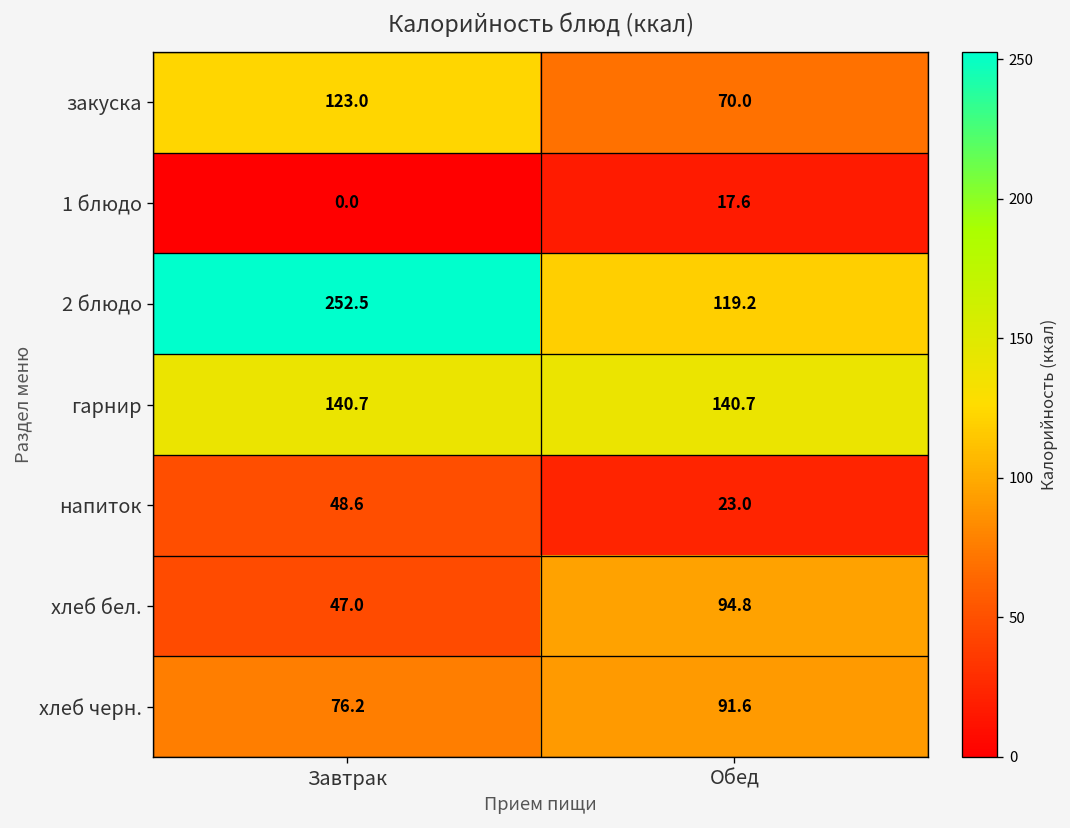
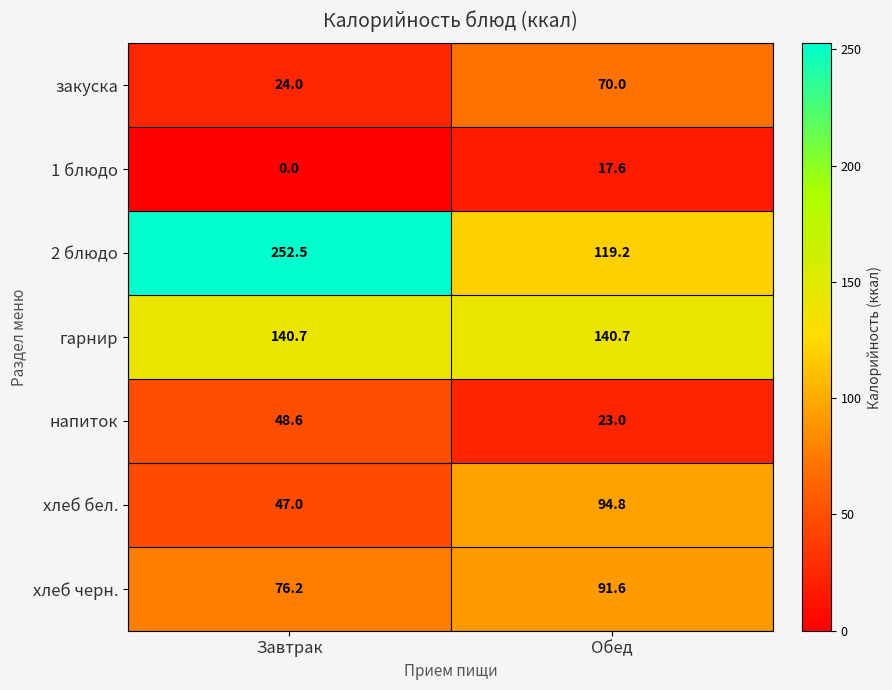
  {
    "закуска": {
-     "Завтрак": 123.0,
+     "Завтрак": 24.0,
      "Обед": 70.0
    },
    "1 блюдо": {
      "Завтрак": 0.0,
      "Обед": 17.6
    },
    "2 блюдо": {
      "Завтрак": 252.5,
      "Обед": 119.2
    },
    "гарнир": {
      "Завтрак": 140.7,
      "Обед": 140.7
    },
    "напиток": {
      "Завтрак": 48.6,
      "Обед": 23.0
    },
    "хлеб бел.": {
      "Завтрак": 47.0,
      "Обед": 94.8
    },
    "хлеб черн.": {
      "Завтрак": 76.2,
      "Обед": 91.6
    }
  }
